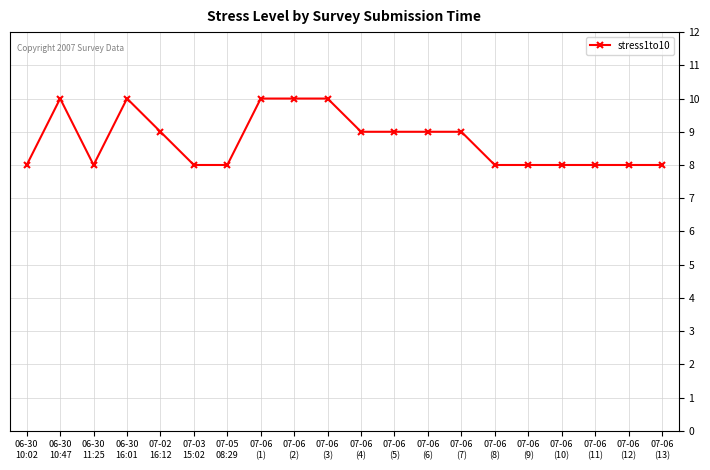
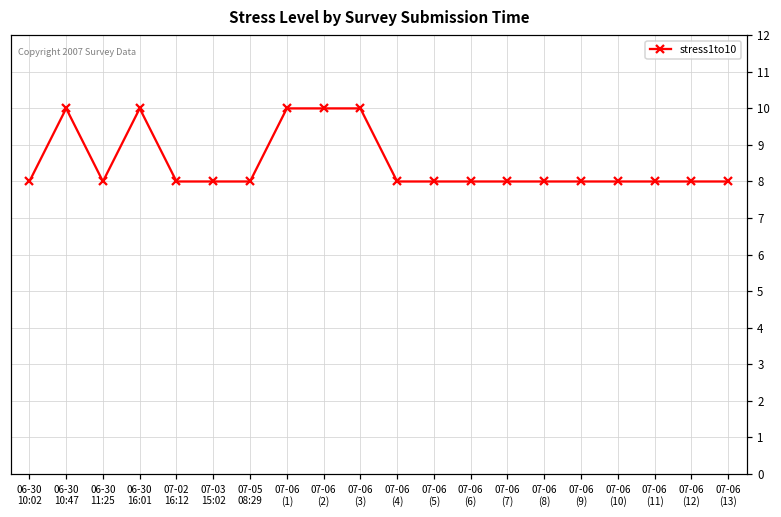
  {
    "06-30 10:02": 8,
    "06-30 10:47": 10,
    "06-30 11:25": 8,
    "06-30 16:01": 10,
-   "07-02 16:12": 9,
+   "07-02 16:12": 8,
    "07-03 15:02": 8,
    "07-05 08:29": 8,
    "07-06 (1)": 10,
    "07-06 (2)": 10,
    "07-06 (3)": 10,
-   "07-06 (4)": 9,
-   "07-06 (5)": 9,
-   "07-06 (6)": 9,
-   "07-06 (7)": 9,
+   "07-06 (4)": 8,
+   "07-06 (5)": 8,
+   "07-06 (6)": 8,
+   "07-06 (7)": 8,
    "07-06 (8)": 8,
    "07-06 (9)": 8,
    "07-06 (10)": 8,
    "07-06 (11)": 8,
    "07-06 (12)": 8,
    "07-06 (13)": 8
  }
